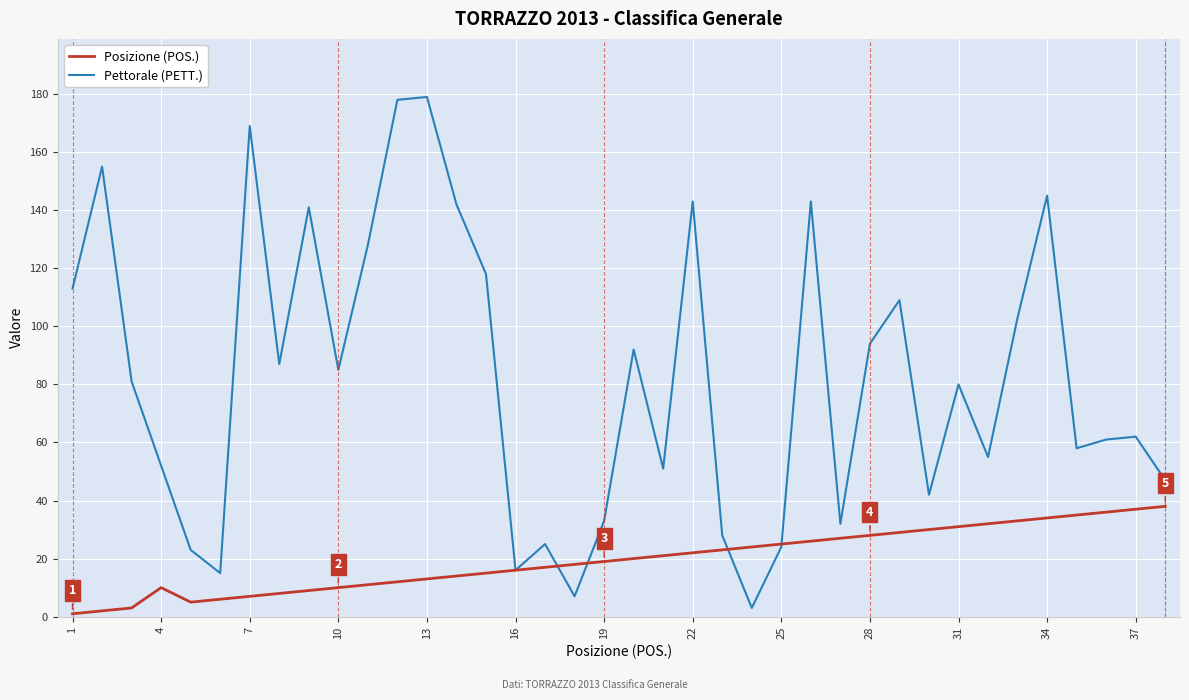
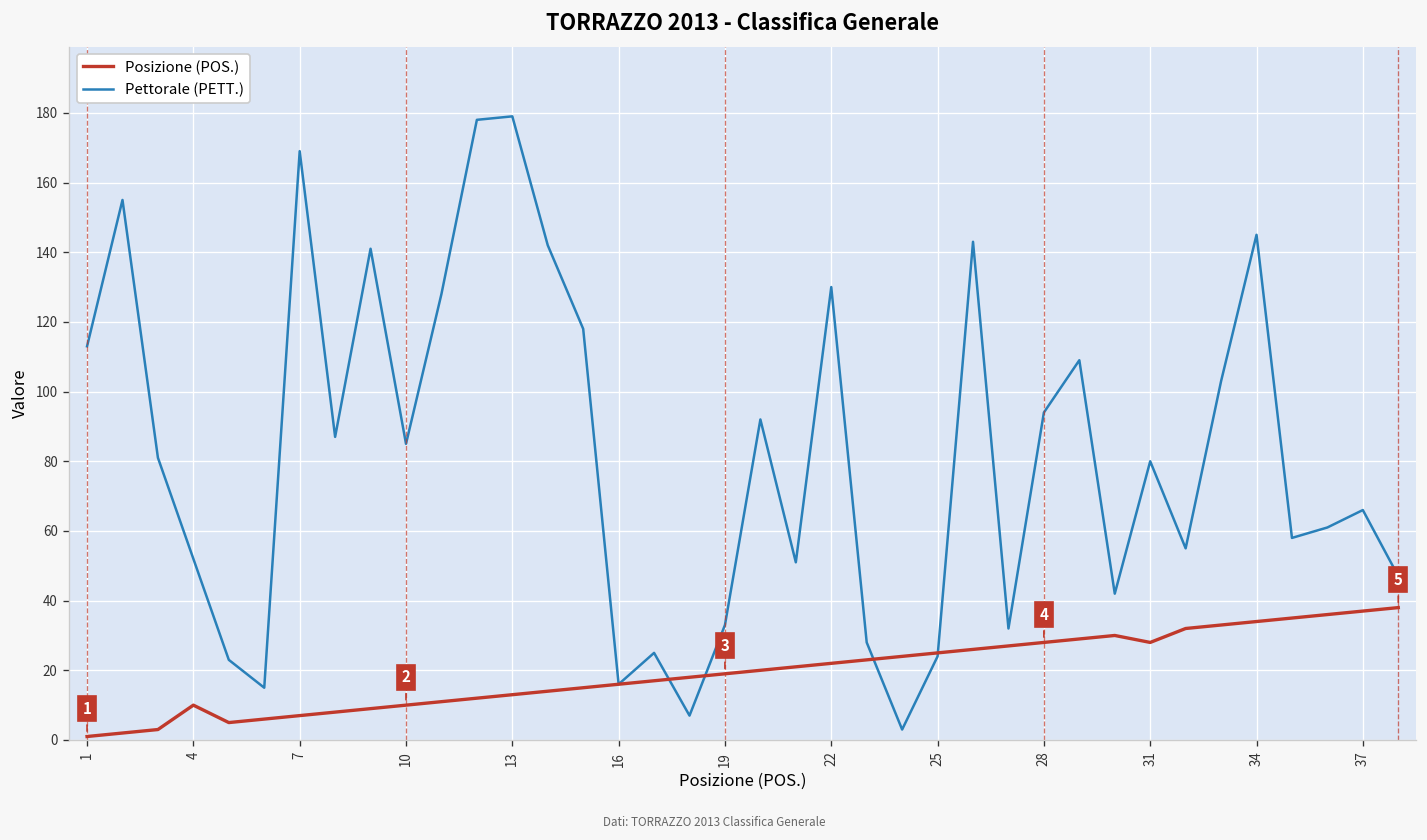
  {
    "Posizione (POS.)": {
      "4": 10,
      "7": 7,
      "13": 13,
      "22": 22,
      "25": 25,
-     "31": 31,
+     "31": 28,
      "34": 34,
      "37": 37
    },
    "Pettorale (PETT.)": {
      "1": 113,
      "4": 52,
      "7": 169,
      "10": 85,
      "13": 179,
      "19": 33,
-     "22": 143,
+     "22": 130,
      "25": 24,
      "28": 94,
      "31": 80,
      "34": 145,
-     "37": 62
+     "37": 66
    }
  }
